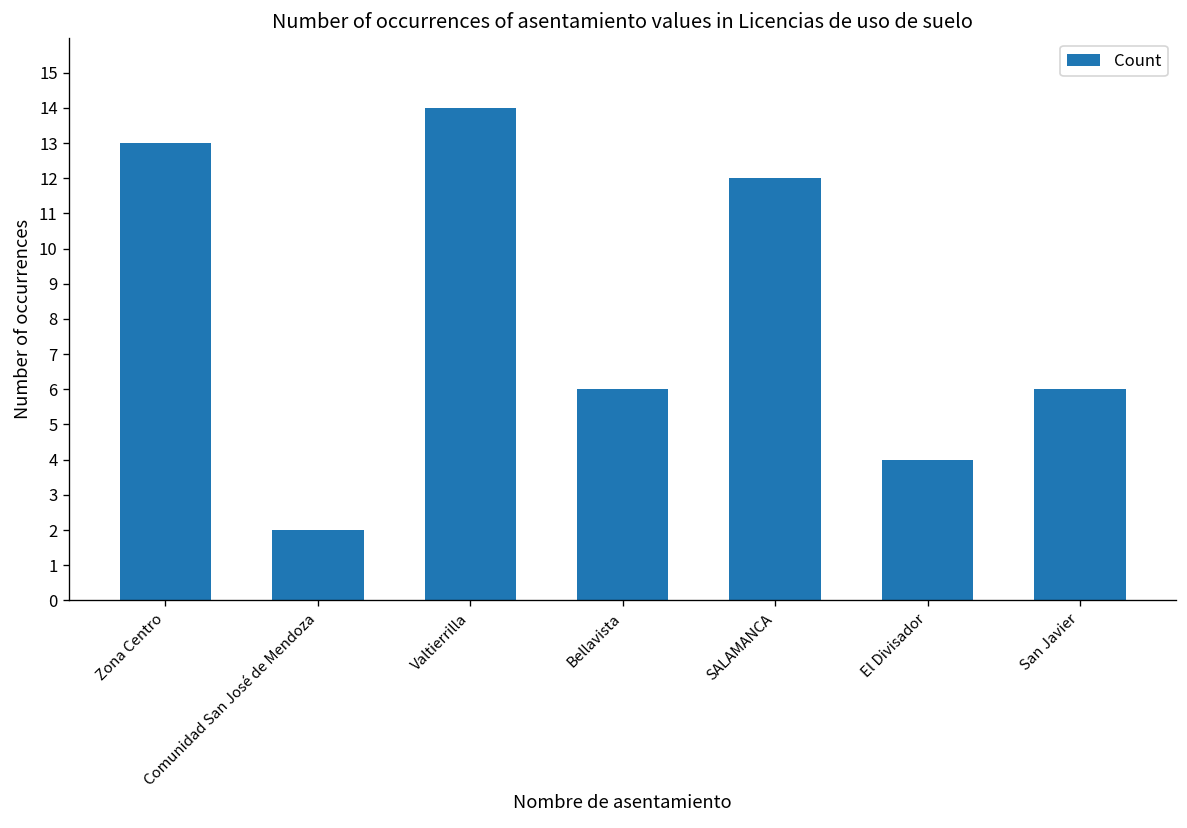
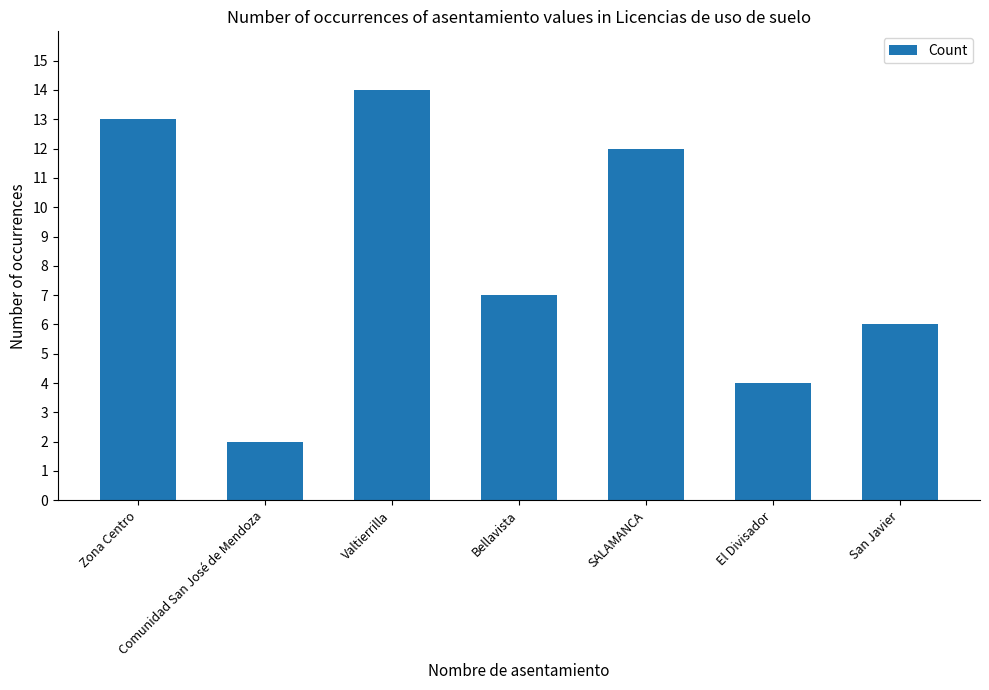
  {
    "Zona Centro": 13,
    "Comunidad San José de Mendoza": 2,
    "Valtierrilla": 14,
-   "Bellavista": 6,
+   "Bellavista": 7,
    "SALAMANCA": 12,
    "El Divisador": 4,
    "San Javier": 6
  }
